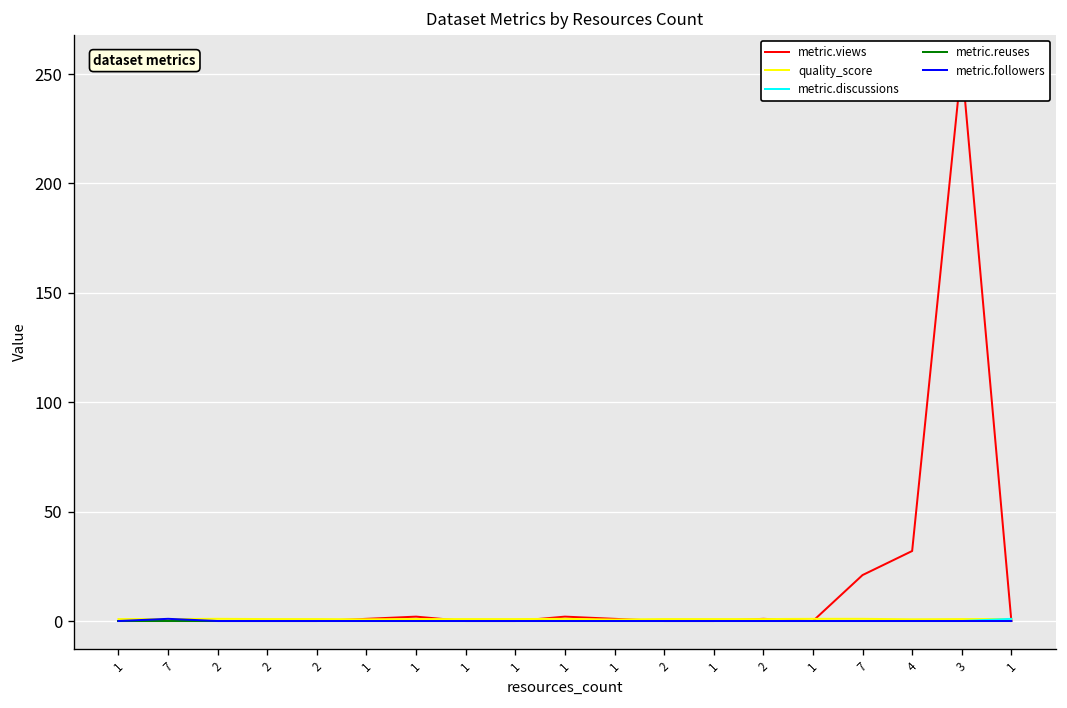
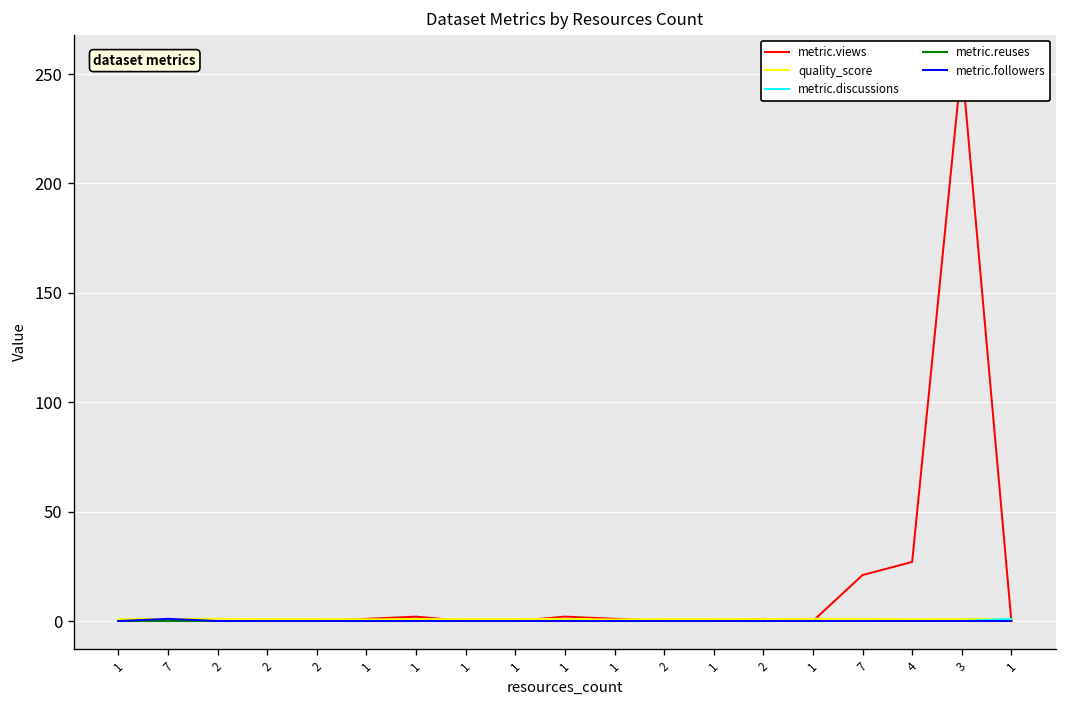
  {
    "metric.views": {
-     "4": 32
+     "4": 27
    }
  }
